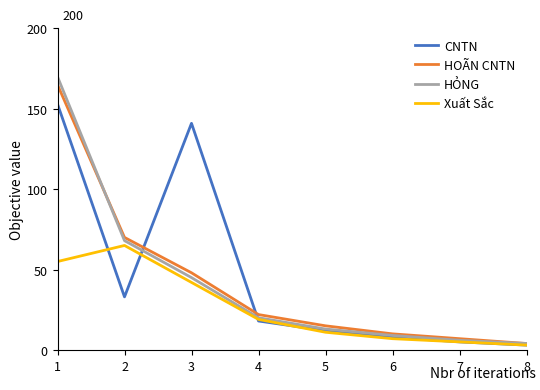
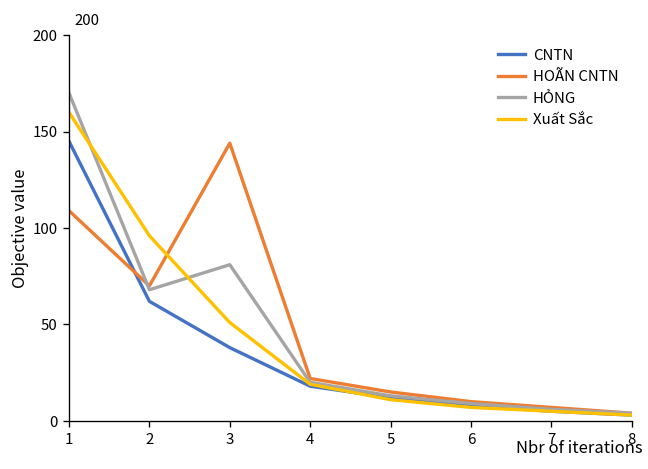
  {
    "CNTN": {
-     "1": 153,
-     "2": 33,
-     "3": 141
+     "1": 145,
+     "2": 62,
+     "3": 38
    },
    "HOÃN CNTN": {
-     "1": 165,
+     "1": 109,
      "2": 70,
-     "3": 48,
+     "3": 144,
      "4": 22,
      "5": 15
    },
    "HỎNG": {
      "1": 170,
      "2": 68,
-     "3": 45
+     "3": 81
    },
    "Xuất Sắc": {
-     "1": 55,
-     "2": 65,
-     "3": 42
+     "1": 160,
+     "2": 96,
+     "3": 51
    }
  }
